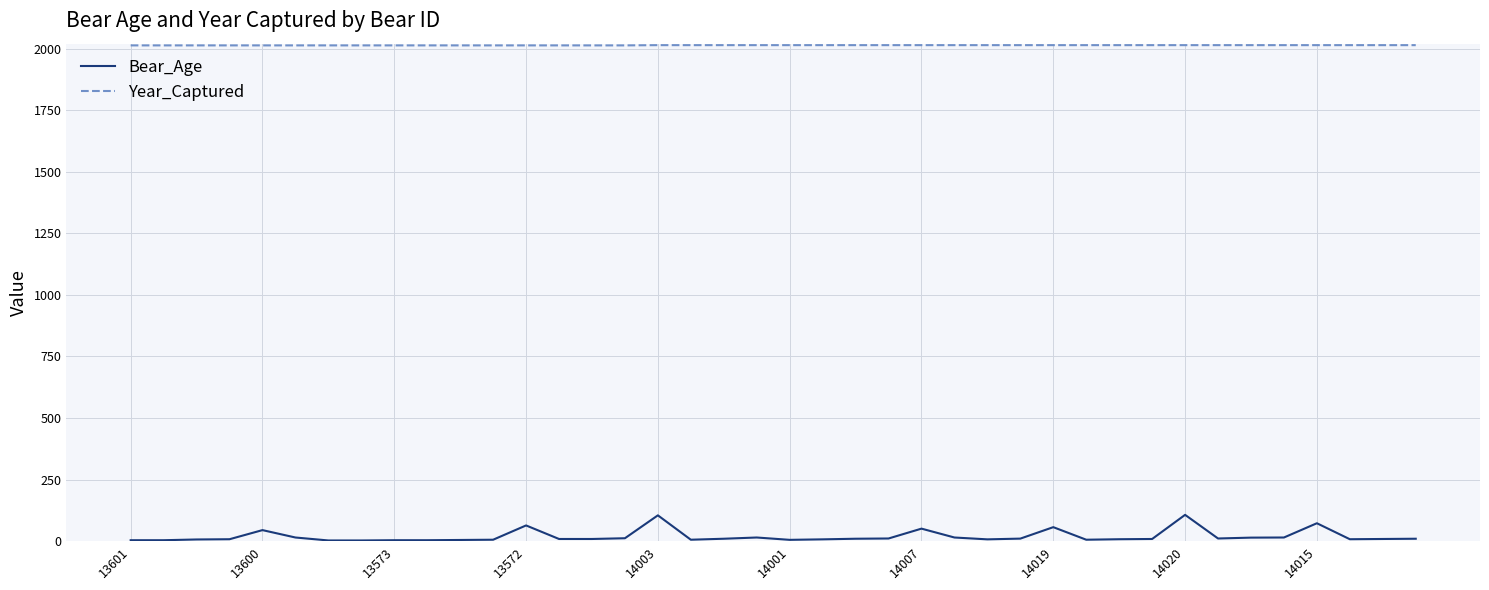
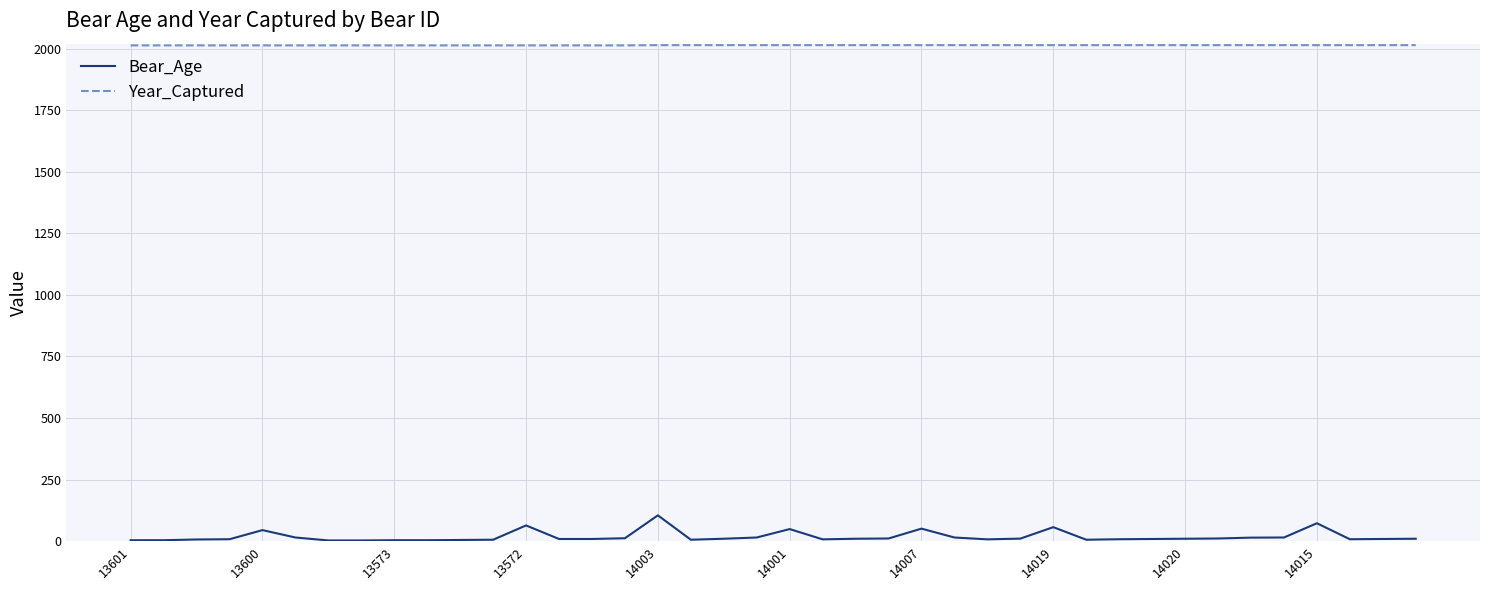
  {
    "Bear_Age": {
      "13601": 0,
      "13600": 50,
      "13573": 0,
      "13572": 60,
      "14003": 110,
-     "14001": 10,
+     "14001": 50,
      "14007": 50,
      "14019": 60,
-     "14020": 110,
+     "14020": 10,
      "14015": 70
    },
    "Year_Captured": {
      "13601": 2010,
      "13600": 2010,
      "13573": 2010,
      "13572": 2010,
      "14003": 2010,
      "14001": 2010,
      "14007": 2010,
      "14019": 2010,
      "14020": 2010,
      "14015": 2010
    }
  }
